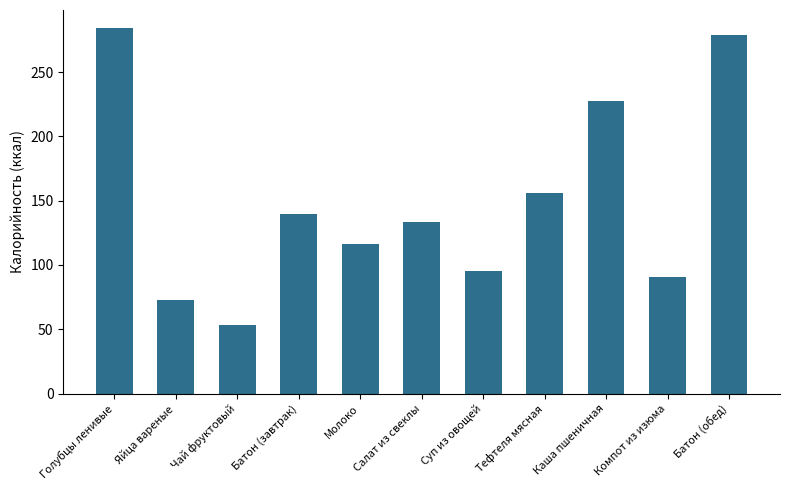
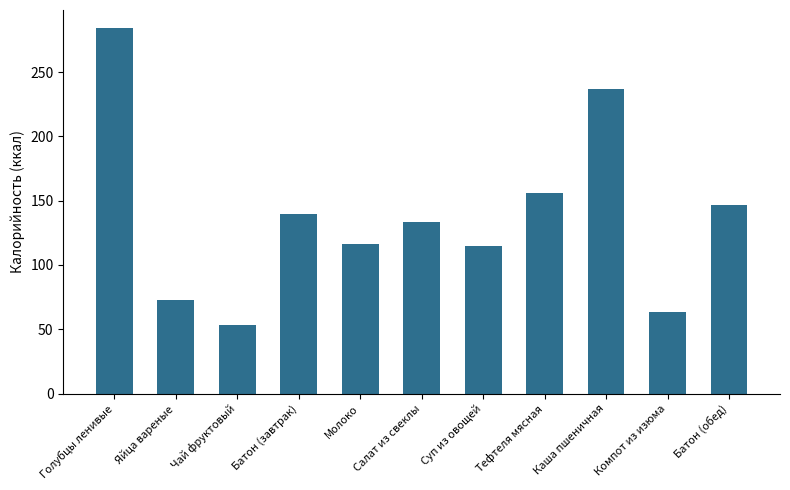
  {
    "Голубцы ленивые": 284,
    "Яйца вареные": 73,
    "Чай фруктовый": 54,
    "Батон (завтрак)": 140,
    "Молоко": 116,
    "Салат из свеклы": 134,
-   "Суп из овощей": 95,
+   "Суп из овощей": 115,
    "Тефтеля мясная": 156,
-   "Каша пшеничная": 227,
-   "Компот из изюма": 91,
-   "Батон (обед)": 279
+   "Каша пшеничная": 237,
+   "Компот из изюма": 63,
+   "Батон (обед)": 147
  }
